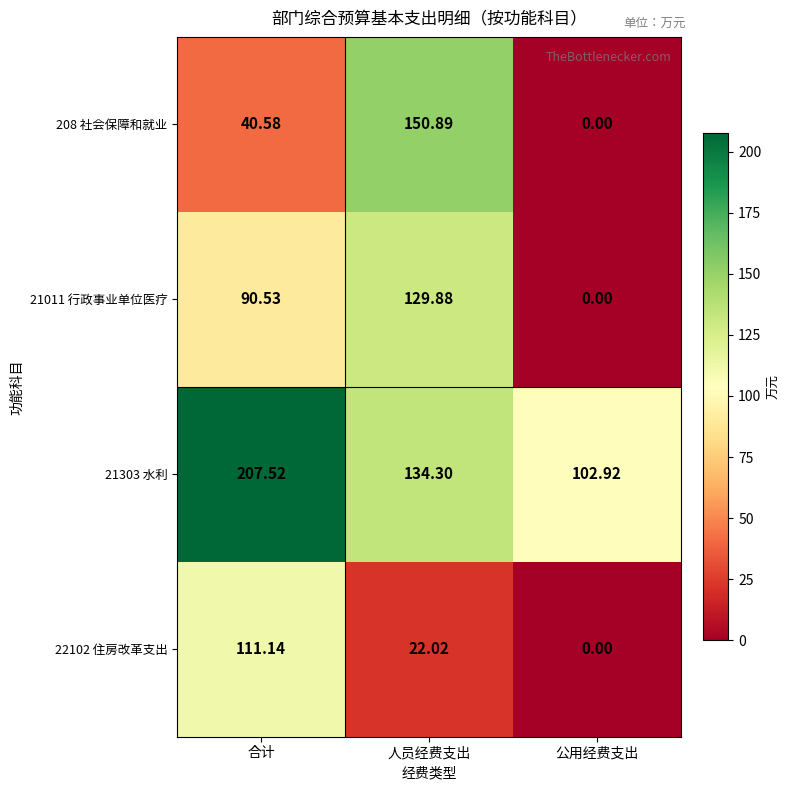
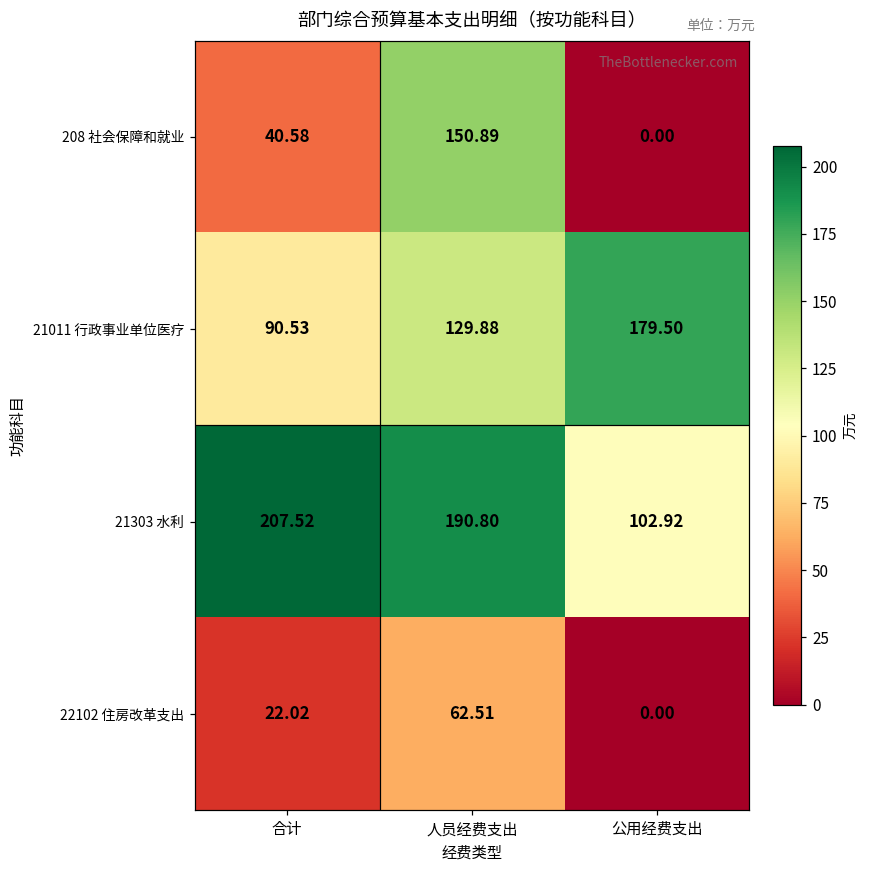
  {
    "208 社会保障和就业": {
      "合计": 40.58,
      "人员经费支出": 150.89
    },
    "21011 行政事业单位医疗": {
      "合计": 90.53,
      "人员经费支出": 129.88,
-     "公用经费支出": 0.00
+     "公用经费支出": 179.50
    },
    "21303 水利": {
      "合计": 207.52,
-     "人员经费支出": 134.30,
+     "人员经费支出": 190.80,
      "公用经费支出": 102.92
    },
    "22102 住房改革支出": {
-     "合计": 111.14,
-     "人员经费支出": 22.02,
+     "合计": 22.02,
+     "人员经费支出": 62.51,
      "公用经费支出": 0.00
    }
  }
